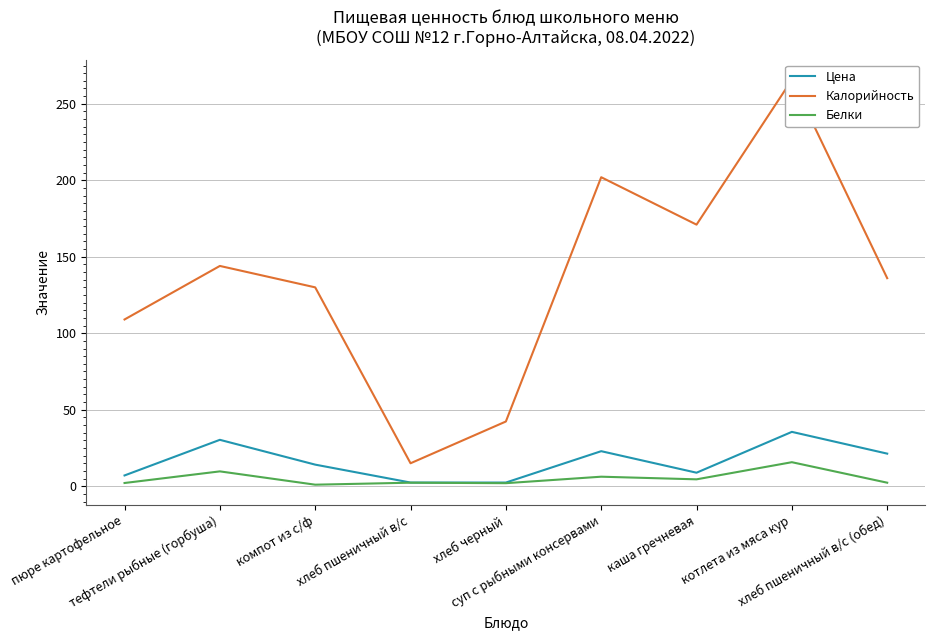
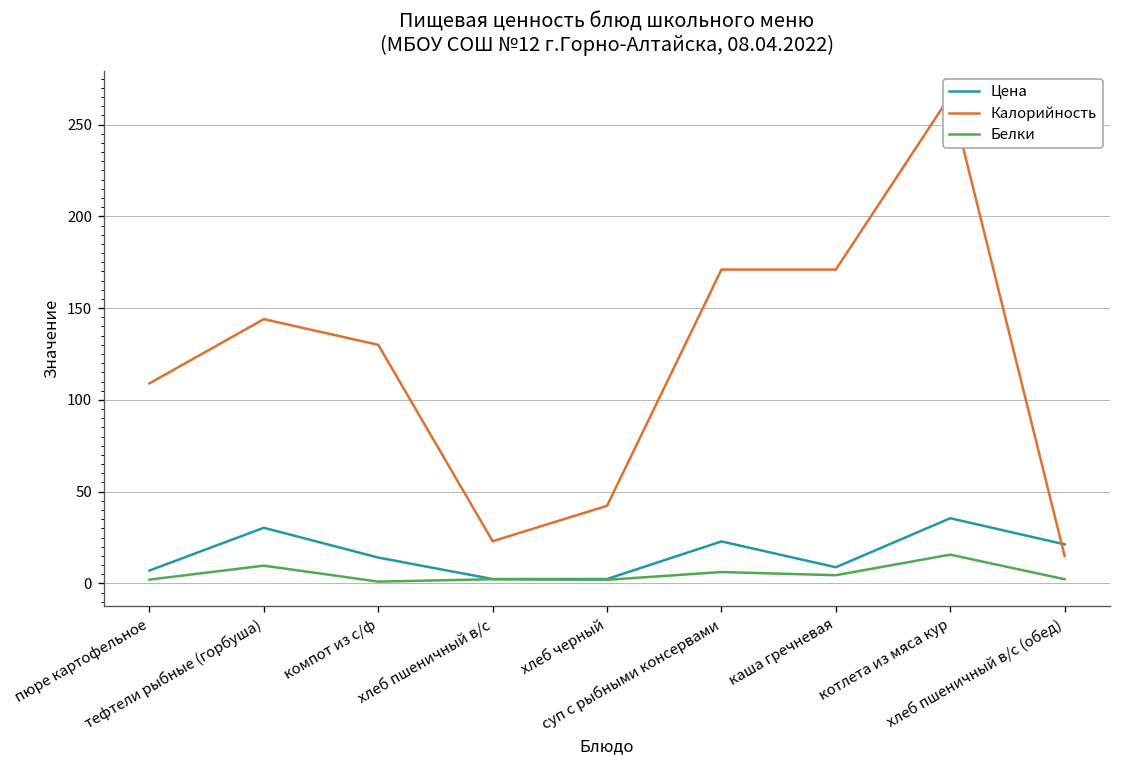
  {
    "Цена": {
      "пюре картофельное": 7,
      "тефтели рыбные (горбуша)": 30,
      "компот из с/ф": 14,
      "суп с рыбными консервами": 23,
      "каша гречневая": 9,
      "котлета из мяса кур": 36,
      "хлеб пшеничный в/с (обед)": 21
    },
    "Калорийность": {
      "пюре картофельное": 109,
      "тефтели рыбные (горбуша)": 144,
      "компот из с/ф": 130,
-     "хлеб пшеничный в/с": 15,
+     "хлеб пшеничный в/с": 23,
      "хлеб черный": 42,
-     "суп с рыбными консервами": 202,
+     "суп с рыбными консервами": 171,
      "каша гречневая": 171,
-     "хлеб пшеничный в/с (обед)": 136
+     "хлеб пшеничный в/с (обед)": 15
    },
    "Белки": {
      "пюре картофельное": 2,
      "тефтели рыбные (горбуша)": 10,
      "компот из с/ф": 1,
      "суп с рыбными консервами": 6,
      "каша гречневая": 5,
      "котлета из мяса кур": 16,
      "хлеб пшеничный в/с (обед)": 2
    }
  }
